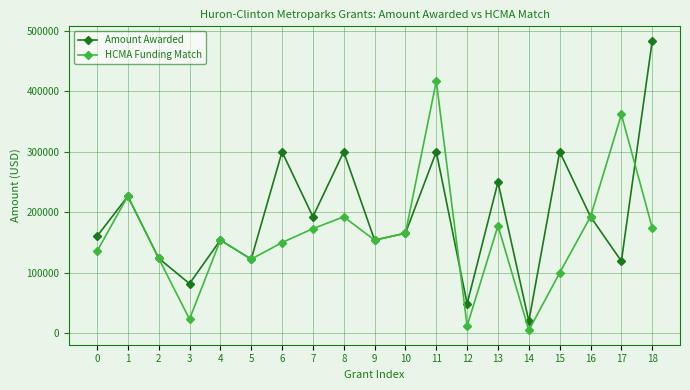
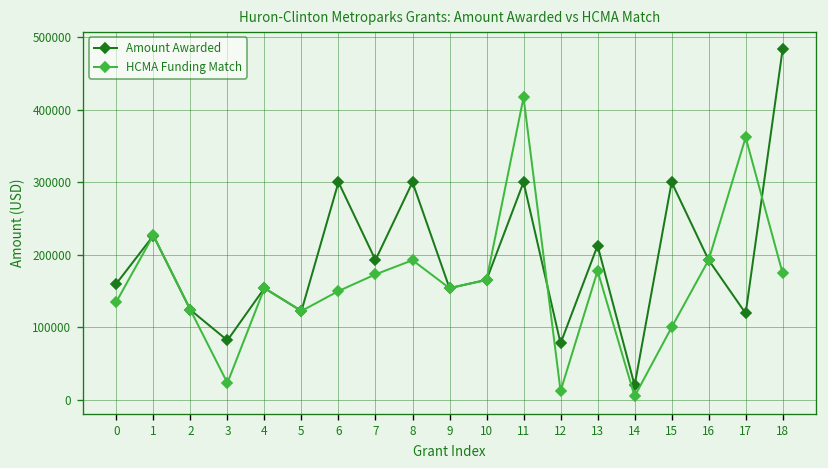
  {
    "Amount Awarded": {
      "0": 160000,
      "3": 80000,
      "6": 300000,
      "7": 190000,
      "8": 300000,
      "11": 300000,
-     "12": 50000,
-     "13": 250000,
+     "12": 80000,
+     "13": 210000,
      "14": 20000,
      "15": 300000,
      "17": 120000,
      "18": 480000
    },
    "HCMA Funding Match": {
      "0": 140000,
      "3": 20000,
      "6": 150000,
      "7": 170000,
      "8": 190000,
      "11": 420000,
      "12": 10000,
      "13": 180000,
      "14": 10000,
      "15": 100000,
      "17": 360000,
      "18": 170000
    }
  }
